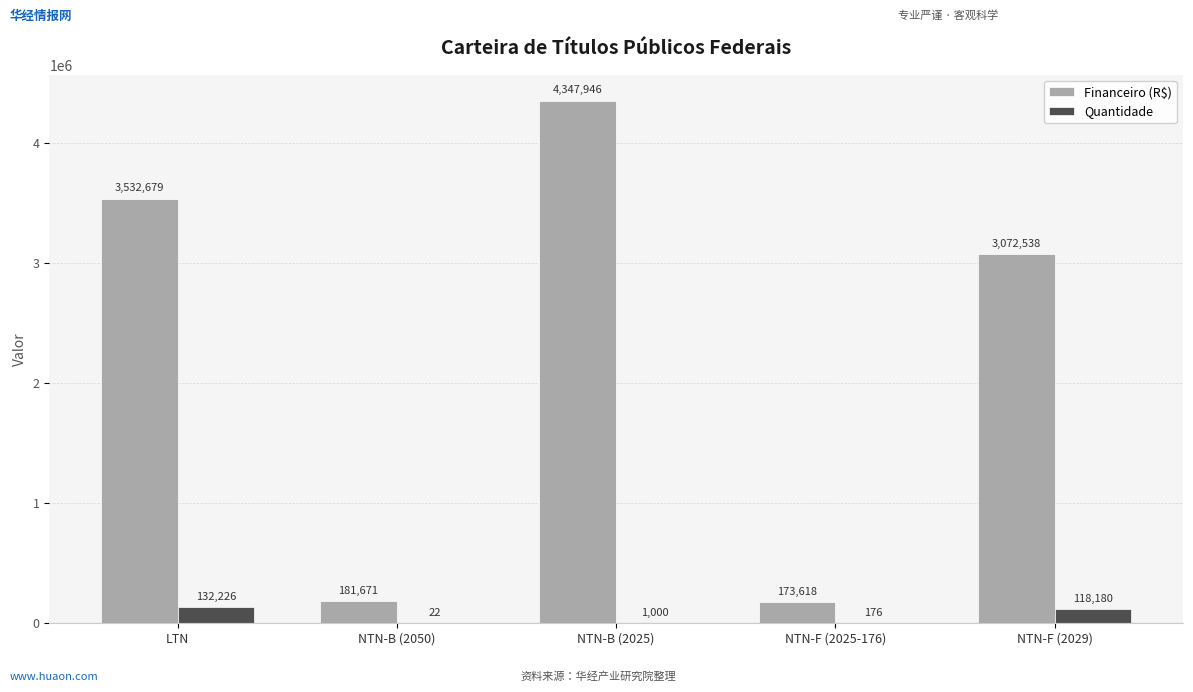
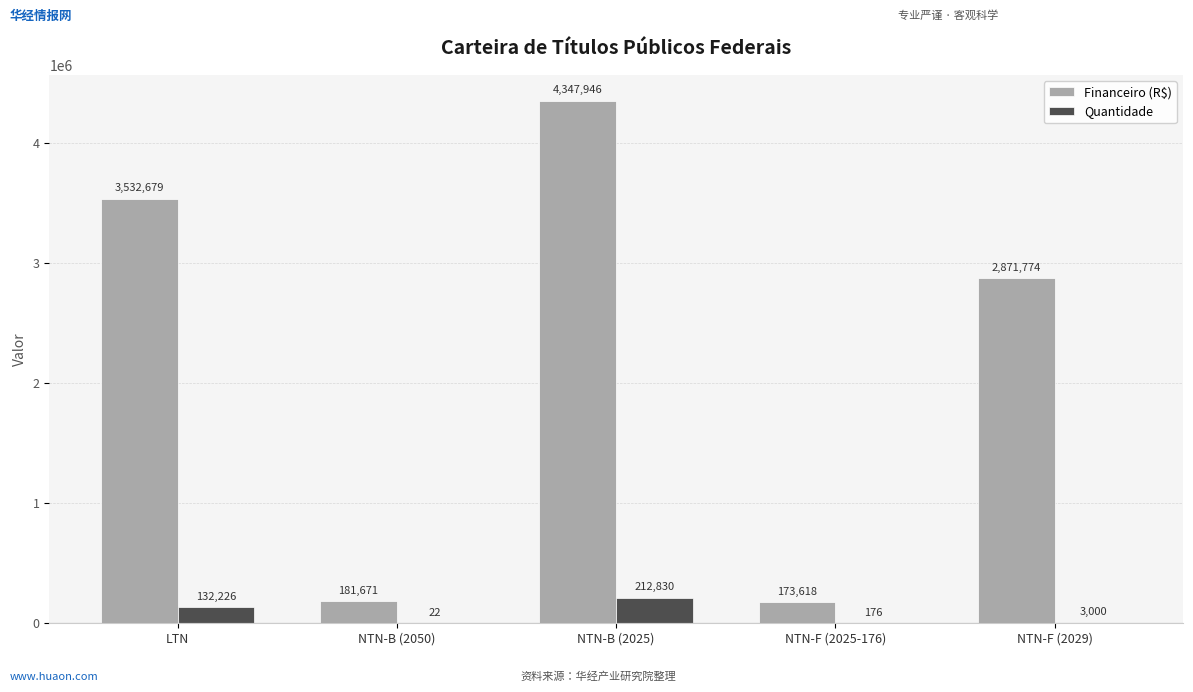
  {
    "Financeiro (R$)": {
      "LTN": "3,532,679",
      "NTN-B (2050)": "181,671",
      "NTN-B (2025)": "4,347,946",
      "NTN-F (2025-176)": "173,618",
-     "NTN-F (2029)": "3,072,538"
+     "NTN-F (2029)": "2,871,774"
    },
    "Quantidade": {
      "LTN": "132,226",
      "NTN-B (2050)": "22",
-     "NTN-B (2025)": "1,000",
+     "NTN-B (2025)": "212,830",
      "NTN-F (2025-176)": "176",
-     "NTN-F (2029)": "118,180"
+     "NTN-F (2029)": "3,000"
    }
  }
